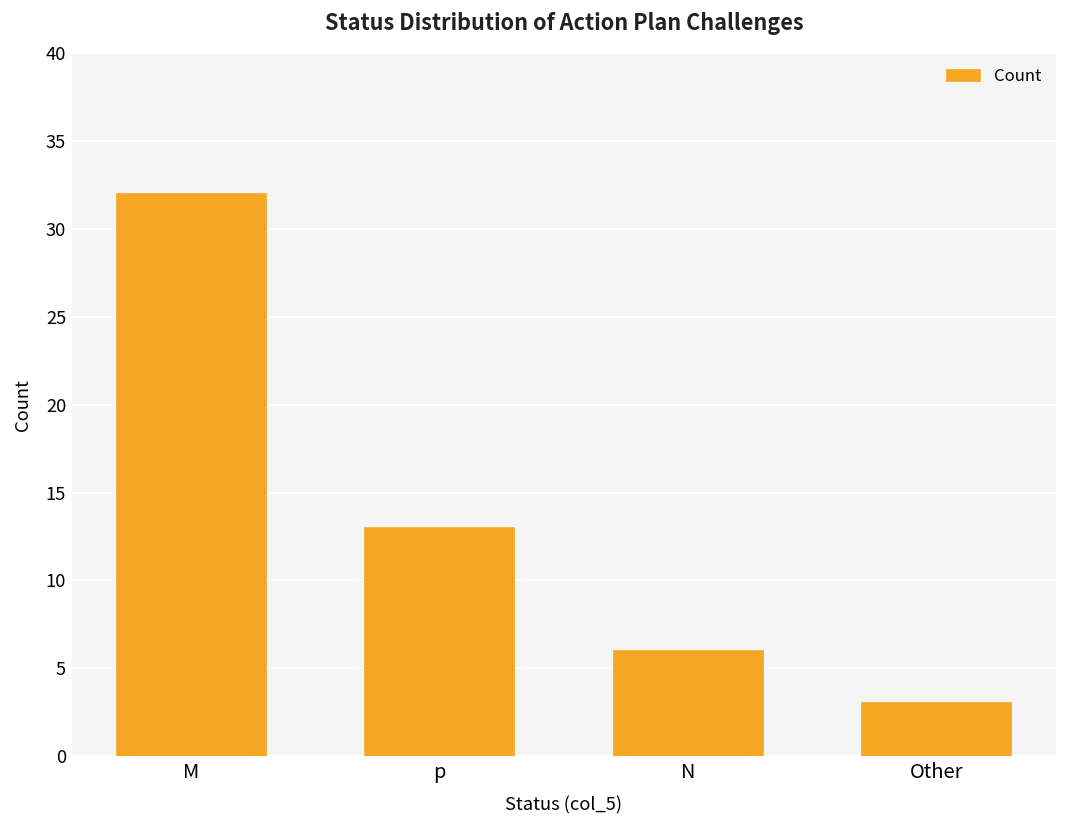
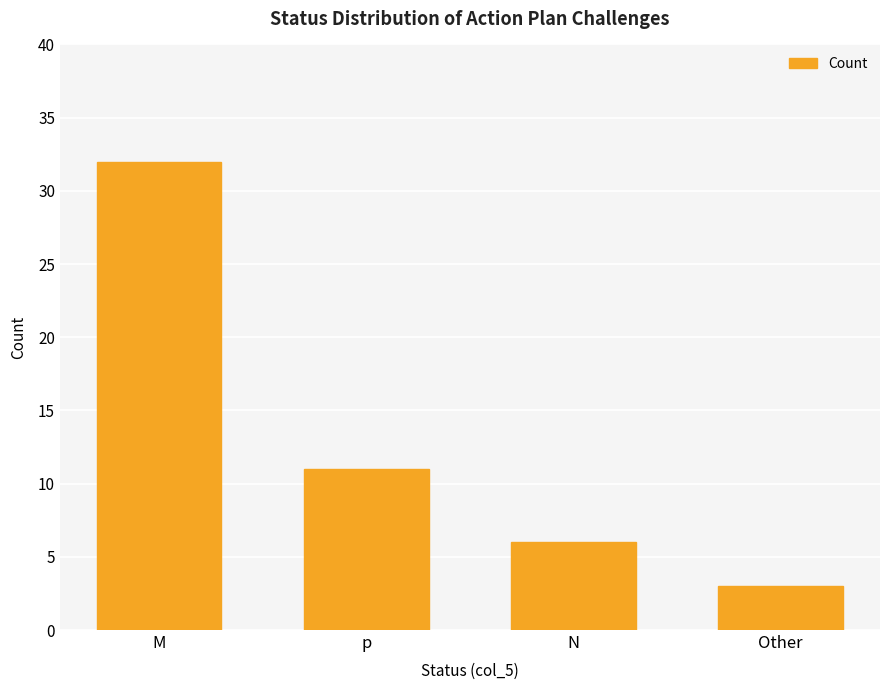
  {
    "M": 32,
-   "p": 13,
+   "p": 11,
    "N": 6,
    "Other": 3
  }
